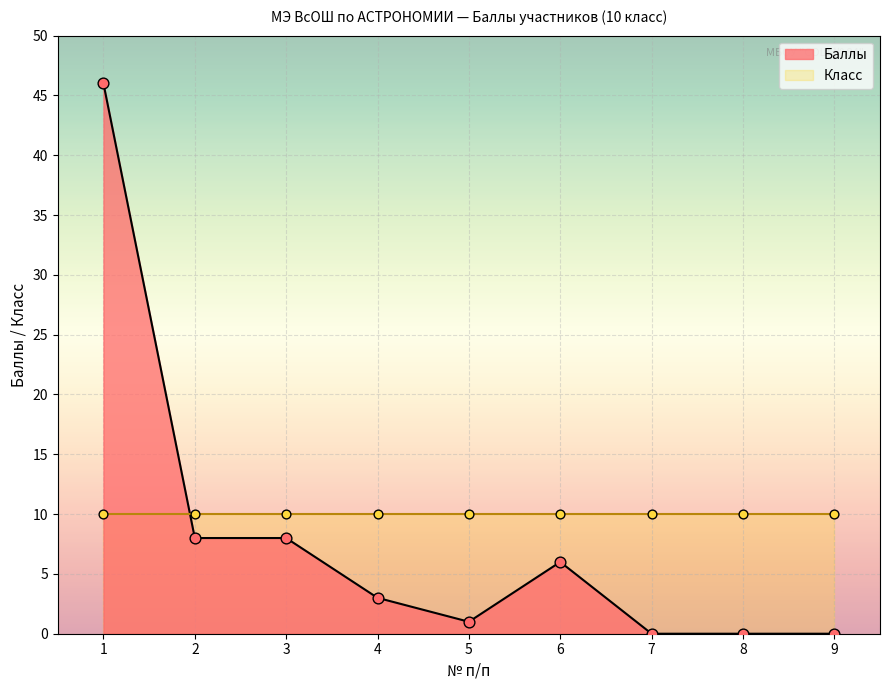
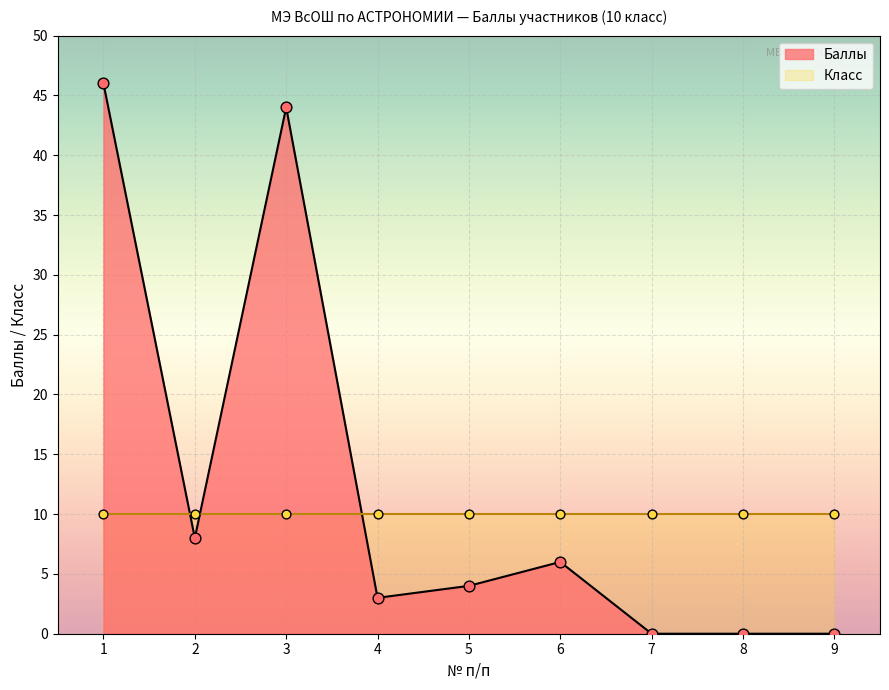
  {
    "Баллы": {
      "1": 46,
      "2": 8,
-     "3": 8,
+     "3": 44,
      "4": 3,
-     "5": 1,
+     "5": 4,
      "6": 6,
      "7": 0,
      "8": 0,
      "9": 0
    },
    "Класс": {
      "1": 10,
      "2": 10,
      "3": 10,
      "4": 10,
      "5": 10,
      "6": 10,
      "7": 10,
      "8": 10,
      "9": 10
    }
  }
